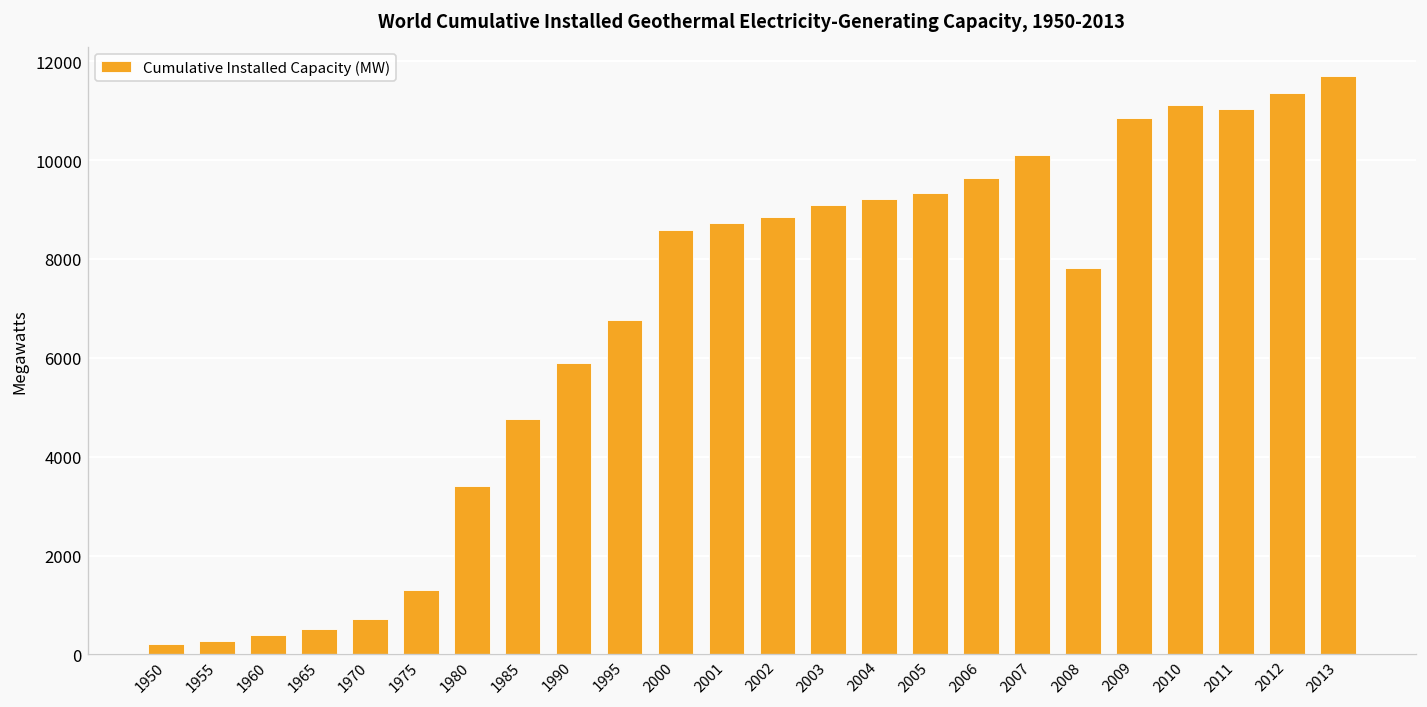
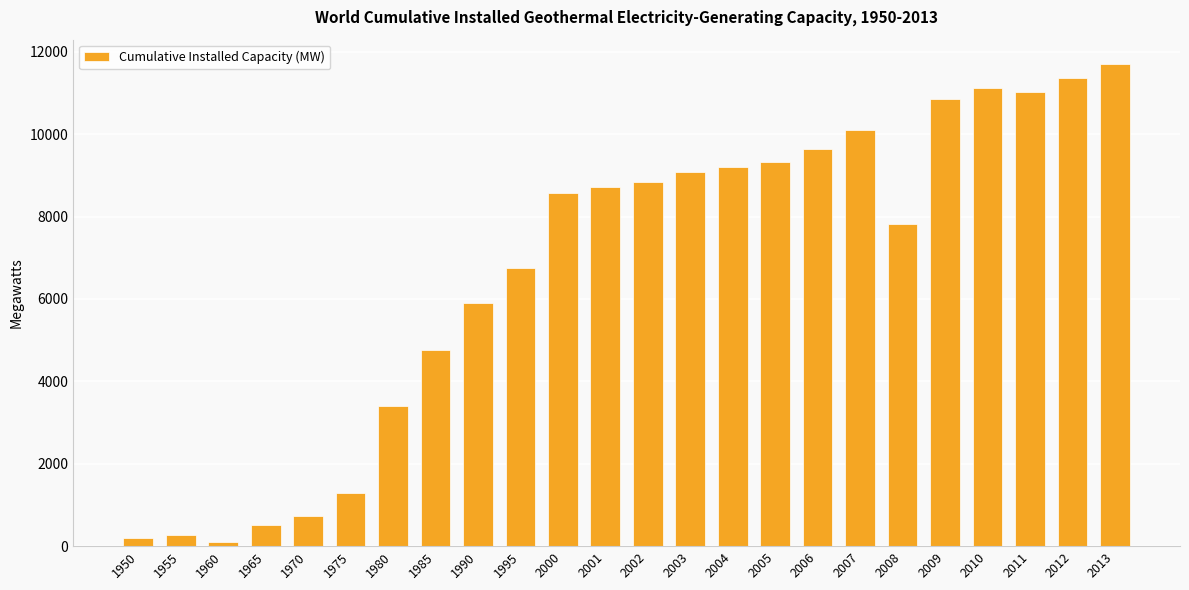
  {
    "1950": 200,
    "1955": 300,
-   "1960": 400,
+   "1960": 100,
    "1965": 500,
    "1970": 700,
    "1975": 1300,
    "1980": 3400,
    "1985": 4800,
    "1990": 5900,
    "1995": 6800,
    "2000": 8600,
    "2001": 8700,
    "2002": 8800,
    "2003": 9100,
    "2004": 9200,
    "2005": 9300,
    "2006": 9600,
    "2007": 10100,
    "2008": 7800,
    "2009": 10900,
    "2010": 11100,
    "2011": 11000,
    "2012": 11400,
    "2013": 11700
  }
